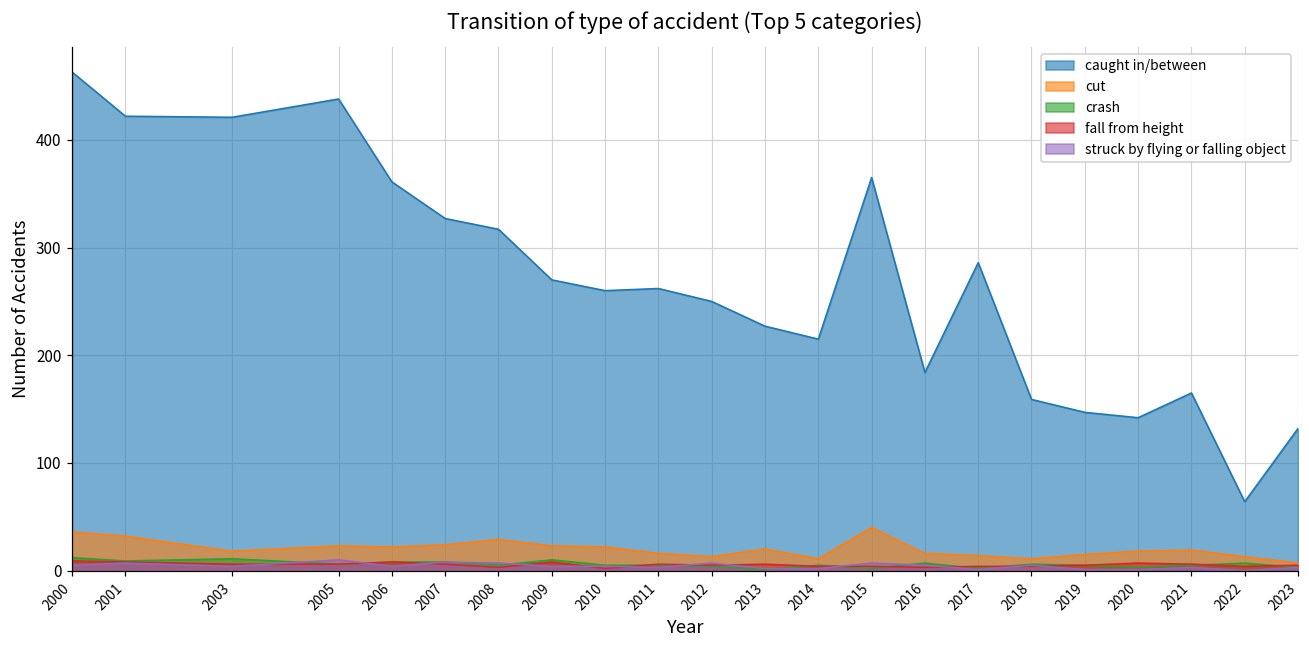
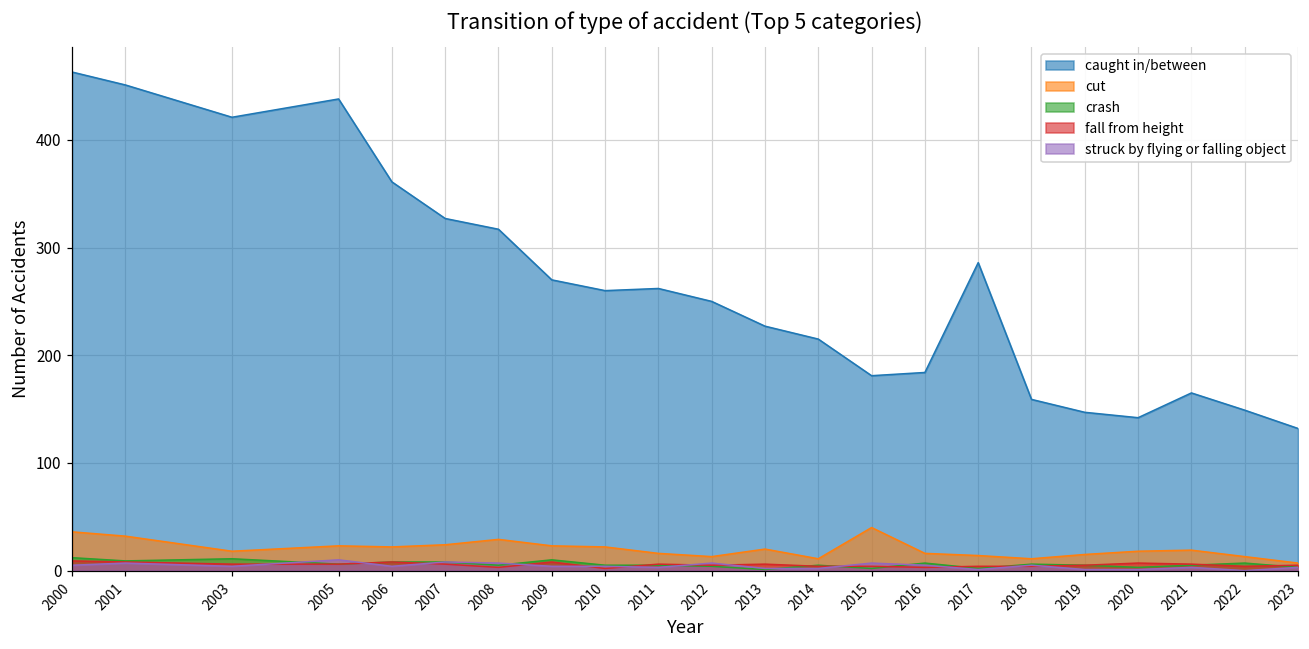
  {
    "caught in/between": {
      "2000": 460,
-     "2001": 420,
+     "2001": 450,
      "2003": 420,
      "2005": 440,
      "2006": 360,
      "2007": 330,
      "2008": 320,
      "2009": 270,
      "2010": 260,
      "2011": 260,
      "2012": 250,
      "2013": 230,
      "2014": 220,
-     "2015": 370,
+     "2015": 180,
      "2016": 180,
      "2017": 290,
      "2018": 160,
      "2019": 150,
      "2020": 140,
      "2021": 170,
-     "2022": 60,
+     "2022": 150,
      "2023": 130
    },
    "cut": {
      "2000": 40,
      "2001": 30,
      "2003": 20,
      "2005": 20,
      "2006": 20,
      "2007": 20,
      "2008": 30,
      "2009": 20,
      "2010": 20,
      "2011": 20,
      "2012": 10,
      "2013": 20,
      "2014": 10,
      "2015": 40,
      "2016": 20,
      "2017": 10,
      "2018": 10,
      "2019": 20,
      "2020": 20,
      "2021": 20,
      "2022": 10
    },
    "crash": {
      "2000": 10,
      "2003": 10,
      "2022": 10
    },
    "fall from height": {
      "2000": 10,
      "2013": 10,
      "2020": 10,
      "2022": 0
    },
    "struck by flying or falling object": {
      "2000": 10,
      "2005": 10,
      "2006": 0,
      "2009": 0,
      "2015": 10,
      "2019": 0,
      "2022": 0
    }
  }
